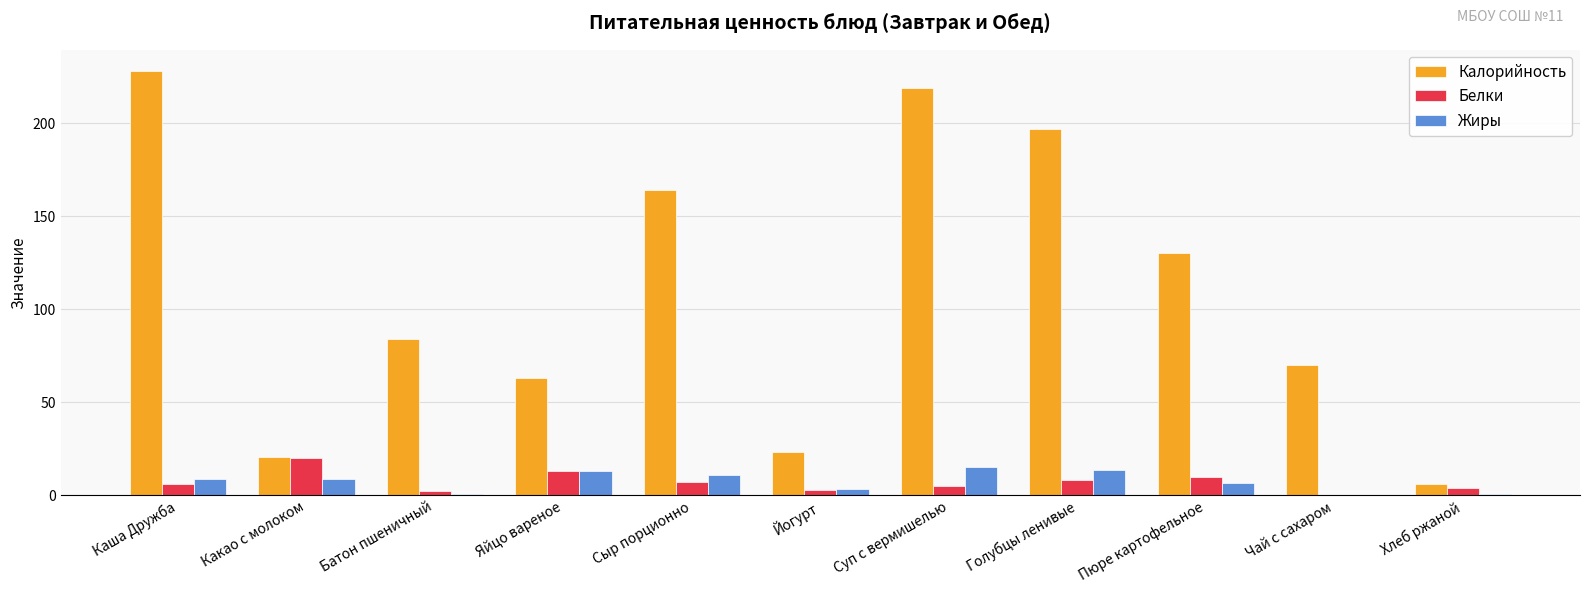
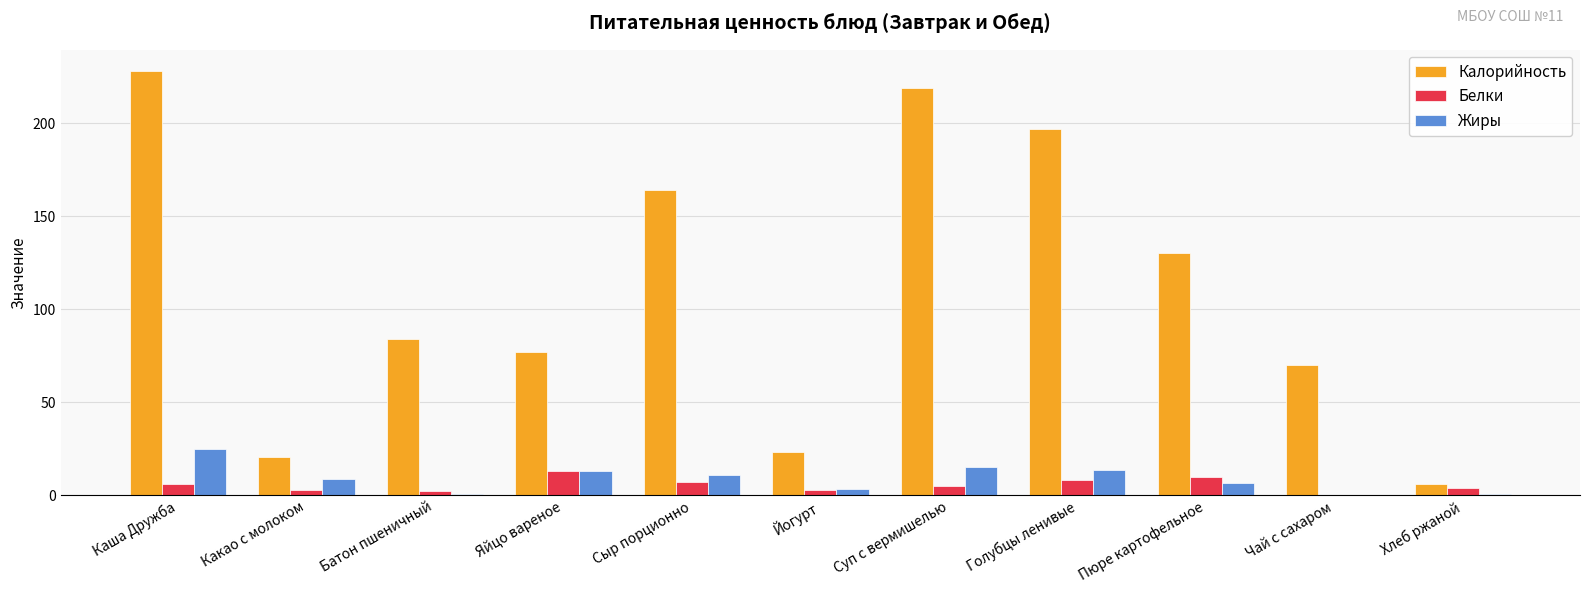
  {
    "Калорийность": {
      "Каша Дружба": 228,
      "Какао с молоком": 21,
      "Батон пшеничный": 84,
-     "Яйцо вареное": 63,
+     "Яйцо вареное": 77,
      "Сыр порционно": 164,
      "Йогурт": 23,
      "Суп с вермишелью": 219,
      "Голубцы ленивые": 197,
      "Пюре картофельное": 130,
      "Чай с сахаром": 70,
      "Хлеб ржаной": 6
    },
    "Белки": {
      "Каша Дружба": 6,
-     "Какао с молоком": 20,
+     "Какао с молоком": 3,
      "Батон пшеничный": 2,
      "Яйцо вареное": 13,
      "Сыр порционно": 7,
      "Йогурт": 3,
      "Суп с вермишелью": 5,
      "Голубцы ленивые": 8,
      "Пюре картофельное": 10,
      "Хлеб ржаной": 4
    },
    "Жиры": {
-     "Каша Дружба": 9,
+     "Каша Дружба": 25,
      "Какао с молоком": 9,
      "Яйцо вареное": 13,
      "Сыр порционно": 11,
      "Йогурт": 3,
      "Суп с вермишелью": 15,
      "Голубцы ленивые": 14,
      "Пюре картофельное": 6
    }
  }
